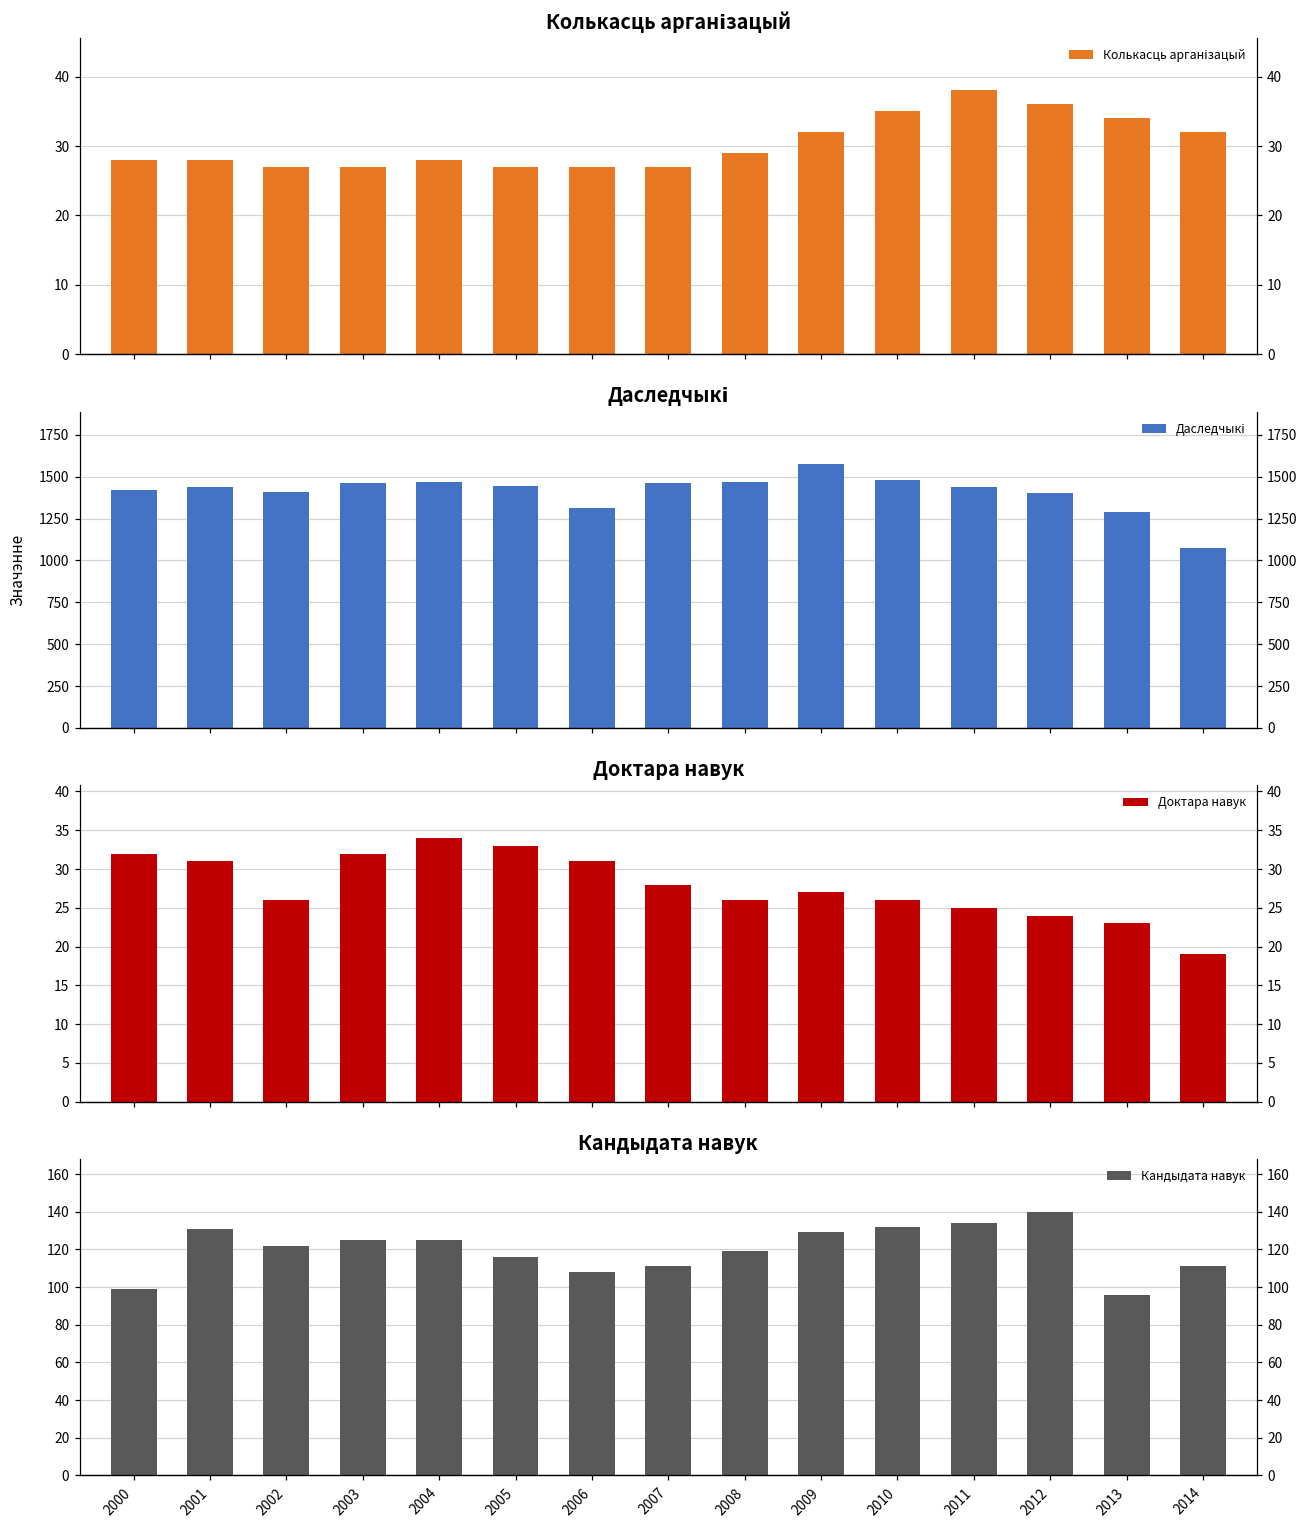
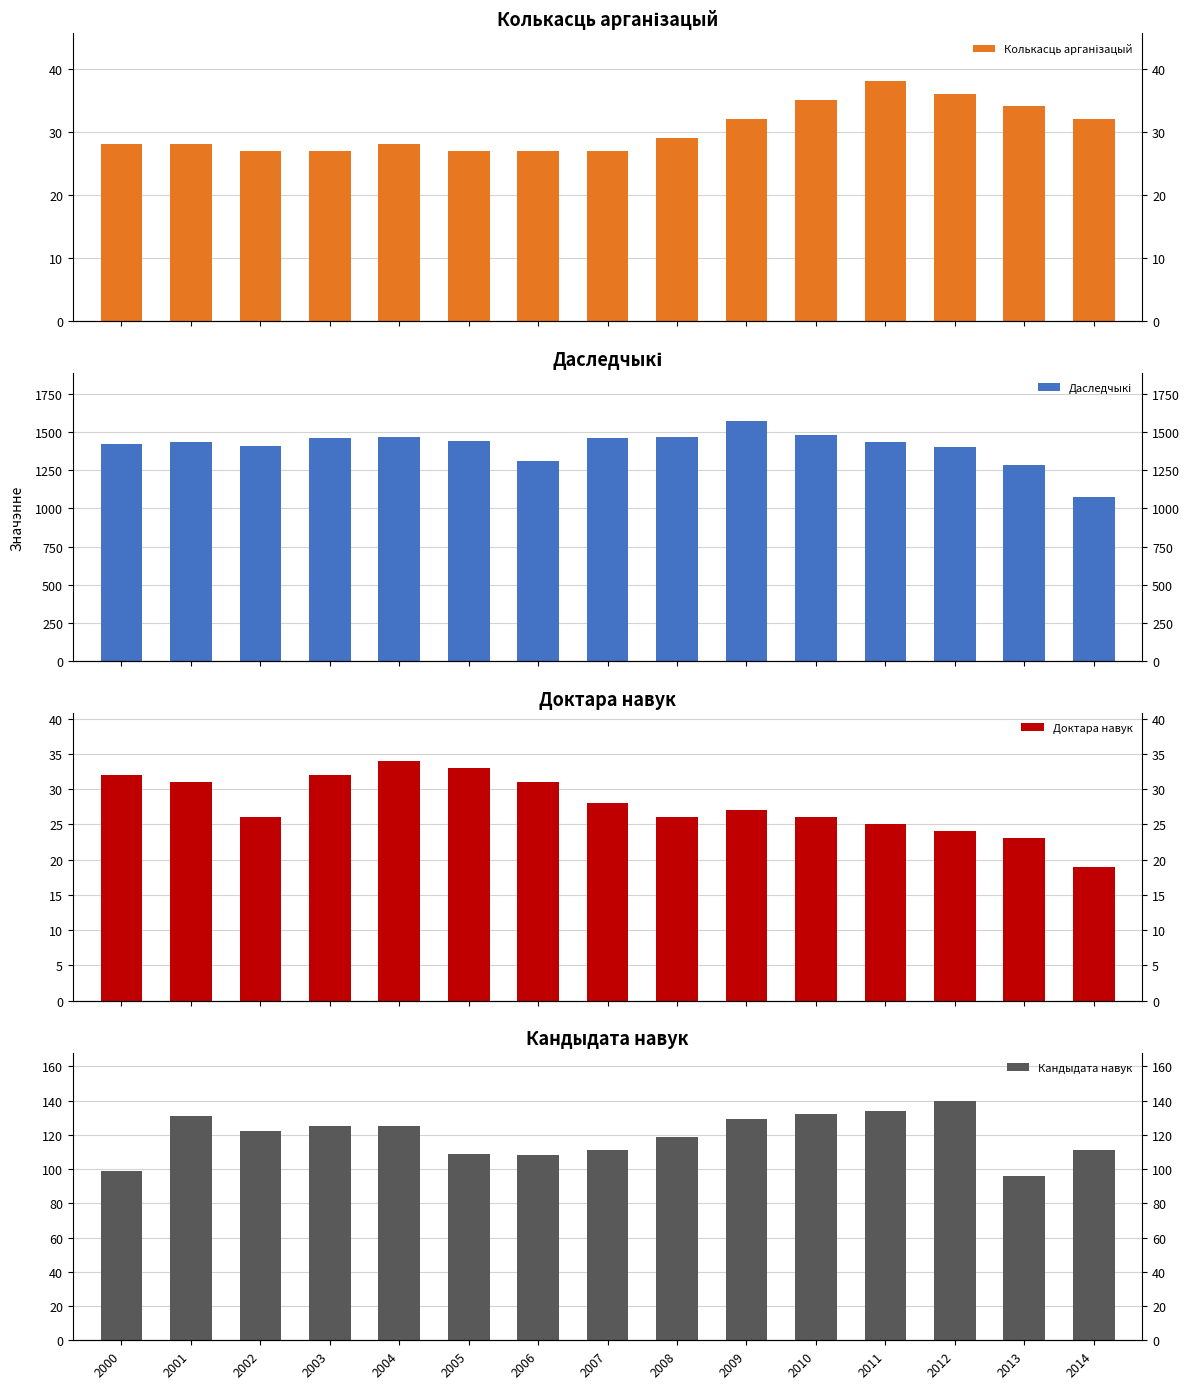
  {
    "Кандыдата навук": {
      "2000": 99,
      "2001": 131,
      "2002": 122,
      "2003": 125,
      "2004": 125,
-     "2005": 116,
+     "2005": 109,
      "2006": 108,
      "2007": 111,
      "2008": 119,
      "2009": 129,
      "2010": 132,
      "2011": 134,
      "2012": 140,
      "2013": 96,
      "2014": 111
    }
  }
